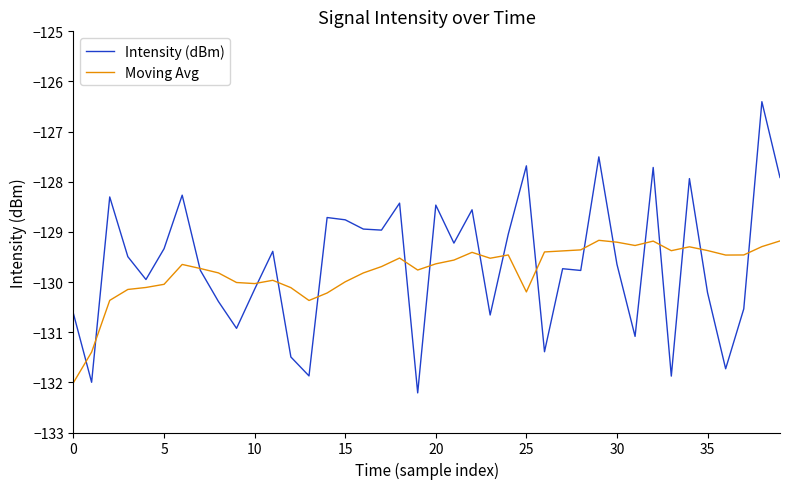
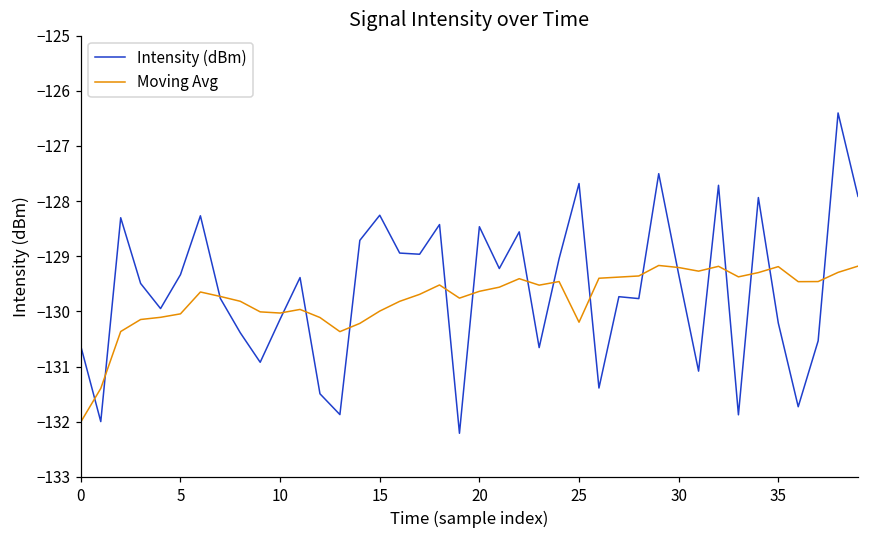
  {
    "Intensity (dBm)": {
      "0": -130.6,
      "5": -129.3,
      "10": -130.1,
-     "15": -128.8,
+     "15": -128.3,
      "20": -128.5,
      "25": -127.7,
-     "30": -129.6,
+     "30": -129.3,
      "35": -130.2
    },
    "Moving Avg": {
      "0": -132.0,
      "5": -130.0,
      "10": -130.0,
      "15": -130.0,
      "20": -129.6,
      "25": -130.2,
      "30": -129.2,
-     "35": -129.4
+     "35": -129.2
    }
  }
